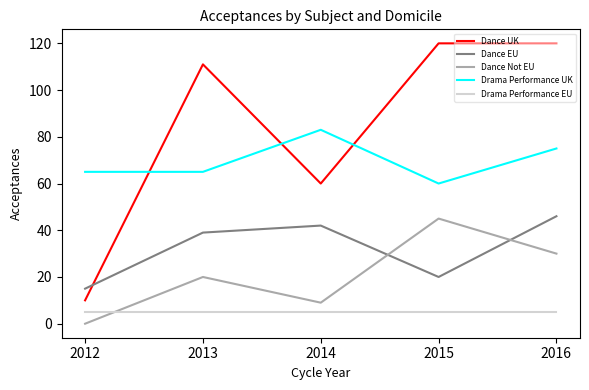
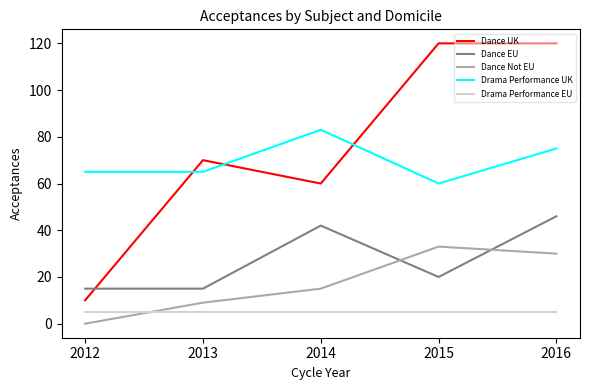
  {
    "Dance UK": {
      "2012": 10,
-     "2013": 111,
+     "2013": 70,
      "2014": 60,
      "2015": 120
    },
    "Dance EU": {
      "2012": 15,
-     "2013": 39,
+     "2013": 15,
      "2014": 42,
      "2015": 20,
      "2016": 46
    },
    "Dance Not EU": {
      "2012": 0,
-     "2013": 20,
-     "2014": 9,
-     "2015": 45,
+     "2013": 9,
+     "2014": 15,
+     "2015": 33,
      "2016": 30
    },
    "Drama Performance UK": {
      "2012": 65,
      "2013": 65,
      "2014": 83,
      "2015": 60,
      "2016": 75
    },
    "Drama Performance EU": {
      "2012": 5,
      "2013": 5,
      "2014": 5,
      "2015": 5,
      "2016": 5
    }
  }
